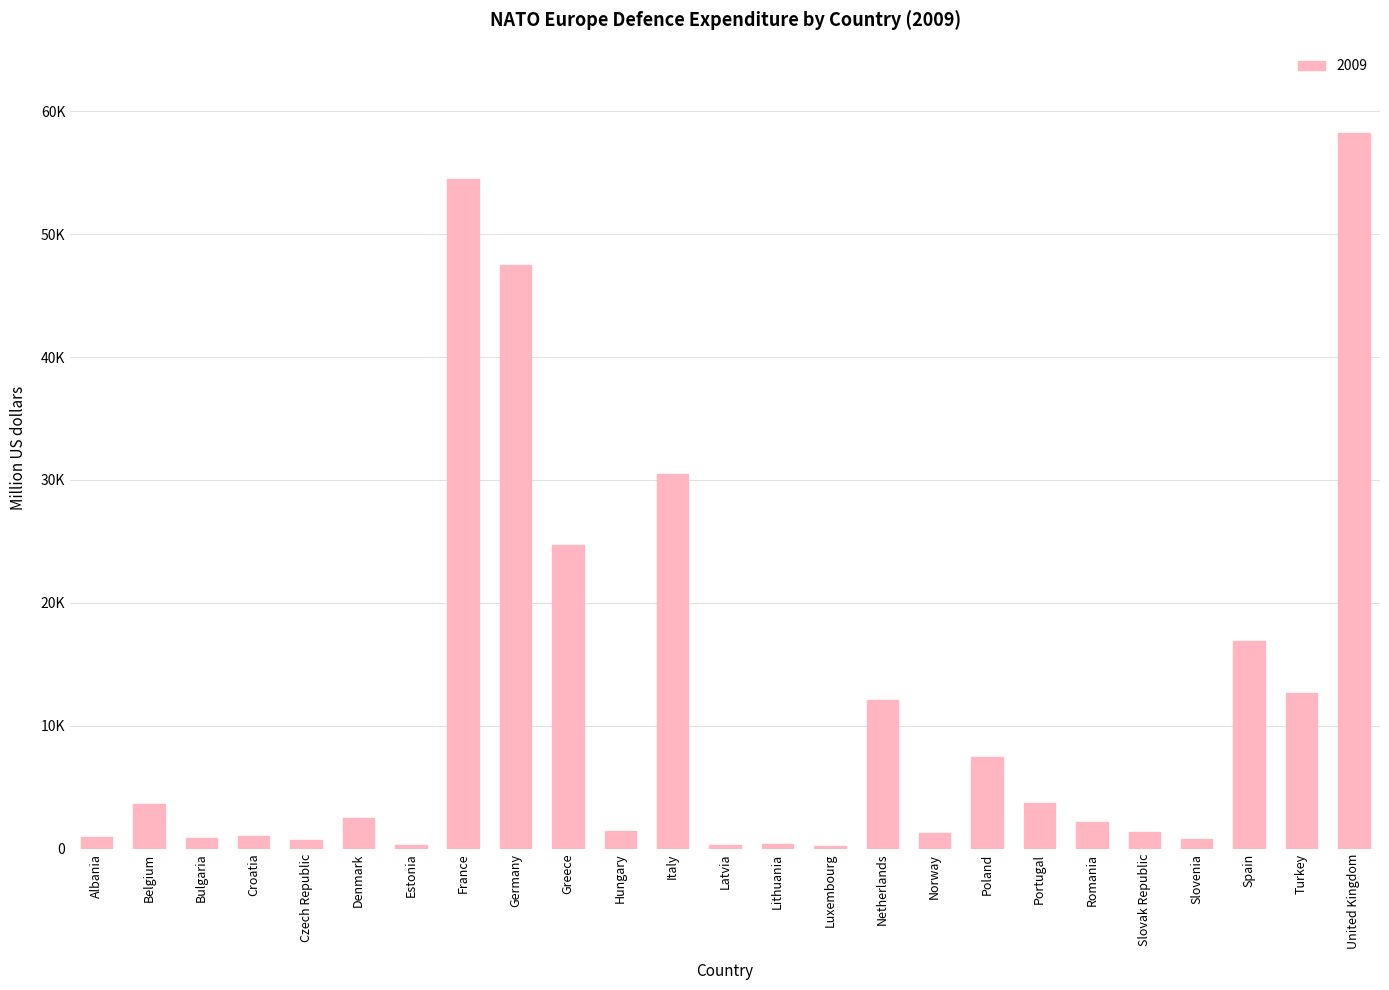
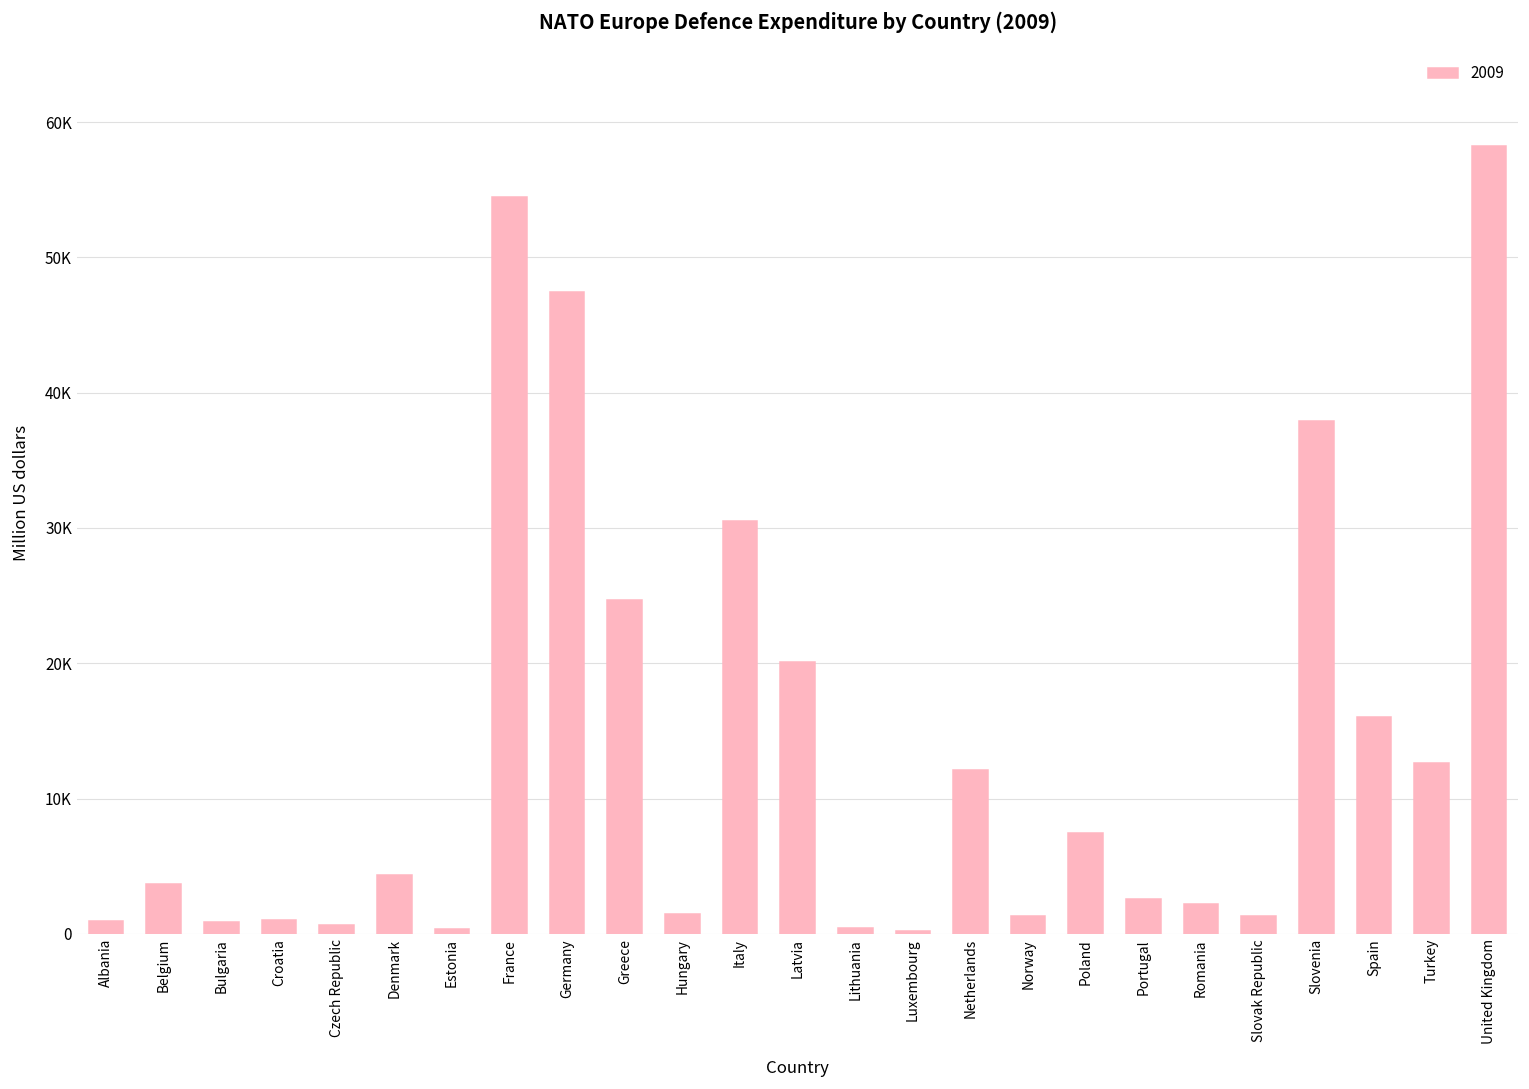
  {
    "Albania": 1000,
    "Belgium": 3700,
    "Bulgaria": 900,
    "Croatia": 1000,
    "Czech Republic": 700,
-   "Denmark": 2500,
+   "Denmark": 4300,
    "Estonia": 400,
    "France": 54400,
    "Germany": 47500,
    "Greece": 24700,
    "Hungary": 1500,
    "Italy": 30500,
-   "Latvia": 300,
+   "Latvia": 20100,
    "Lithuania": 400,
    "Netherlands": 12100,
    "Norway": 1300,
    "Poland": 7500,
-   "Portugal": 3700,
+   "Portugal": 2600,
    "Romania": 2200,
    "Slovak Republic": 1400,
-   "Slovenia": 800,
-   "Spain": 16900,
+   "Slovenia": 37900,
+   "Spain": 16100,
    "Turkey": 12600,
    "United Kingdom": 58200
  }
